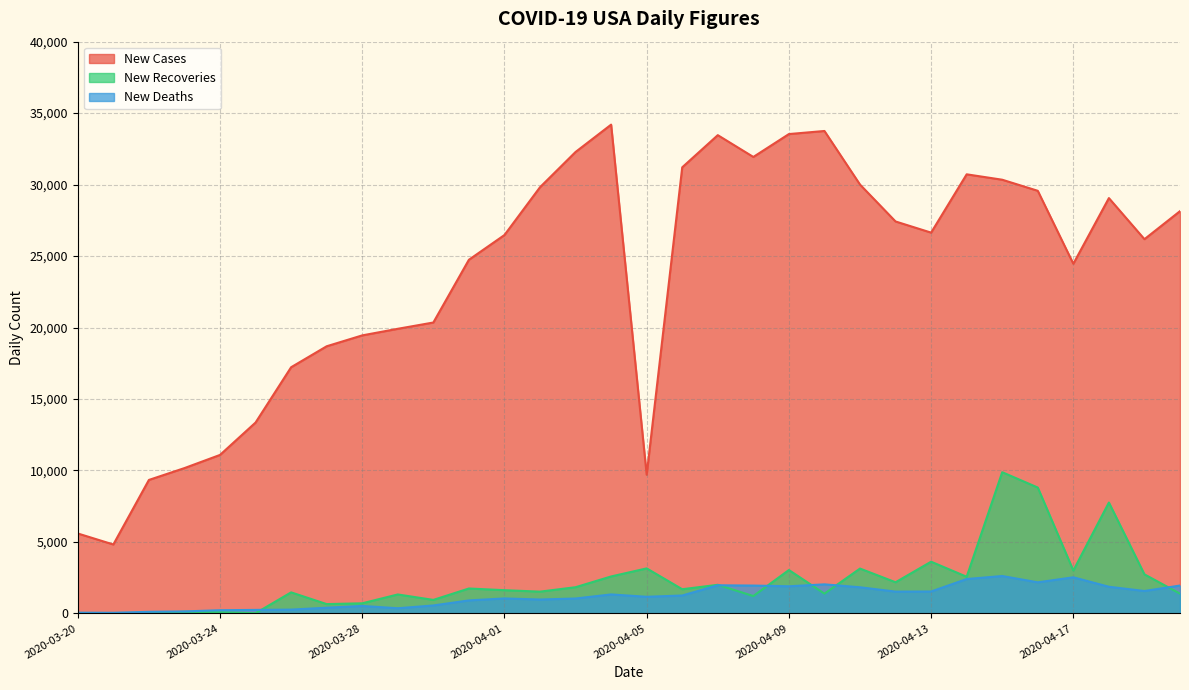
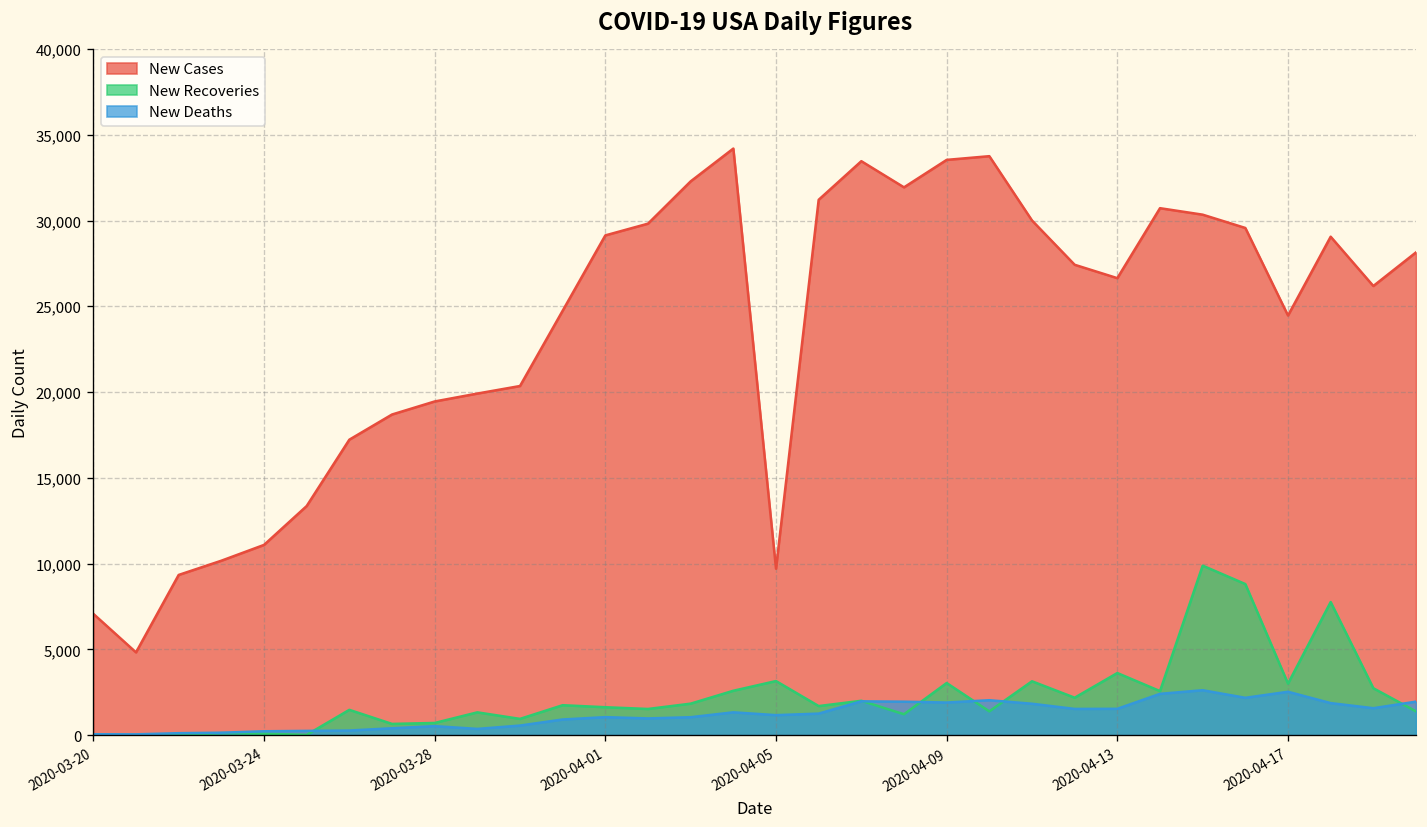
  {
    "New Cases": {
-     "2020-03-20": "5,600",
+     "2020-03-20": "7,100",
      "2020-03-24": "11,100",
      "2020-03-28": "19,500",
-     "2020-04-01": "26,500",
+     "2020-04-01": "29,100",
      "2020-04-05": "9,700",
      "2020-04-09": "33,500",
      "2020-04-13": "26,600",
      "2020-04-17": "24,500"
    },
    "New Recoveries": {
      "2020-03-28": "700",
      "2020-04-01": "1,600",
      "2020-04-05": "3,200",
      "2020-04-09": "3,000",
      "2020-04-13": "3,600",
      "2020-04-17": "3,000"
    },
    "New Deaths": {
      "2020-03-28": "500",
      "2020-04-01": "1,000",
      "2020-04-05": "1,200",
      "2020-04-09": "1,900",
      "2020-04-13": "1,500",
      "2020-04-17": "2,500"
    }
  }
